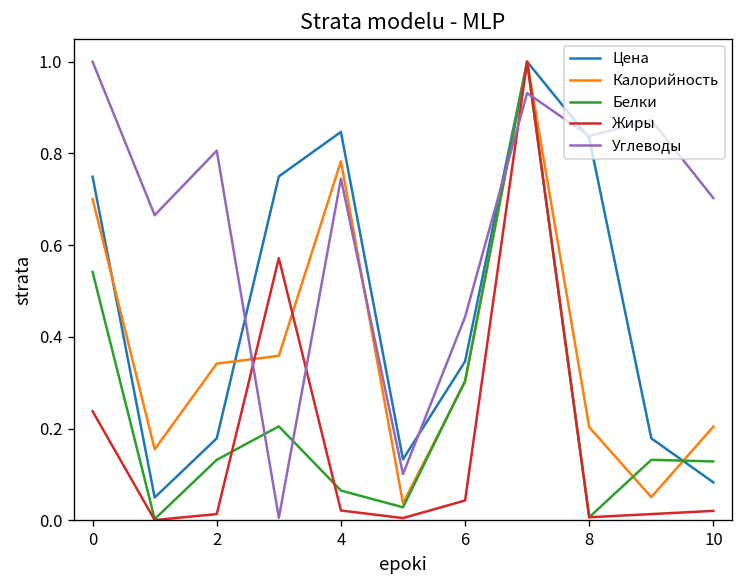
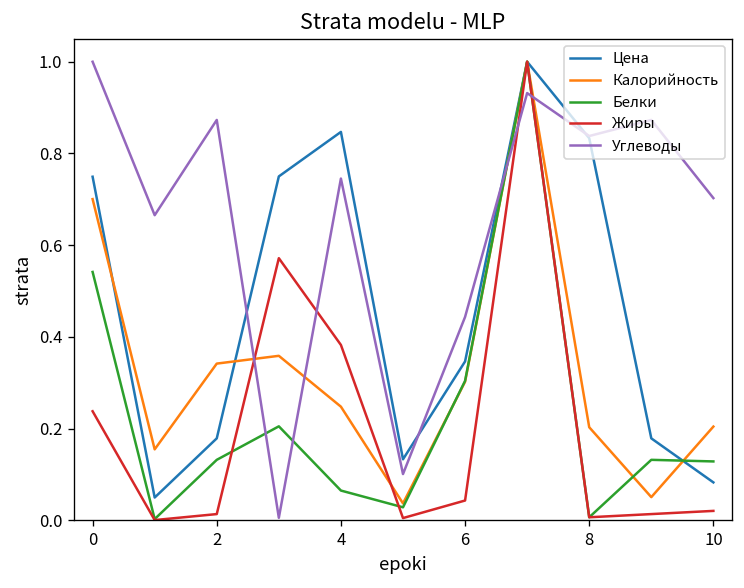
  {
    "Цена": {
      "0": 0.75,
      "2": 0.18,
      "4": 0.85,
      "6": 0.35,
      "10": 0.08
    },
    "Калорийность": {
      "0": 0.70,
      "2": 0.34,
-     "4": 0.78,
+     "4": 0.25,
      "8": 0.20,
      "10": 0.20
    },
    "Белки": {
      "0": 0.54,
      "2": 0.13,
      "4": 0.07,
      "10": 0.13
    },
    "Жиры": {
      "0": 0.24,
      "2": 0.01,
-     "4": 0.02,
+     "4": 0.38,
      "6": 0.04,
      "10": 0.02
    },
    "Углеводы": {
      "0": 1.00,
-     "2": 0.81,
+     "2": 0.87,
      "4": 0.75,
      "6": 0.44,
      "10": 0.70
    }
  }
